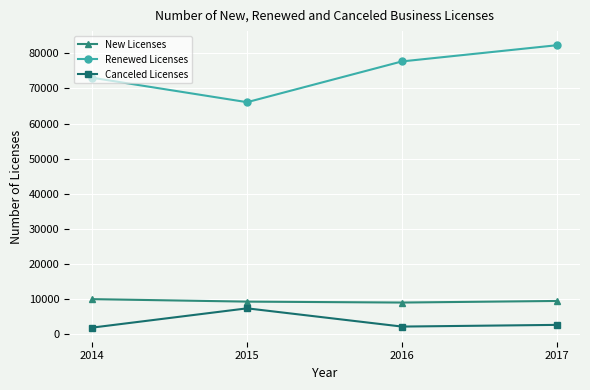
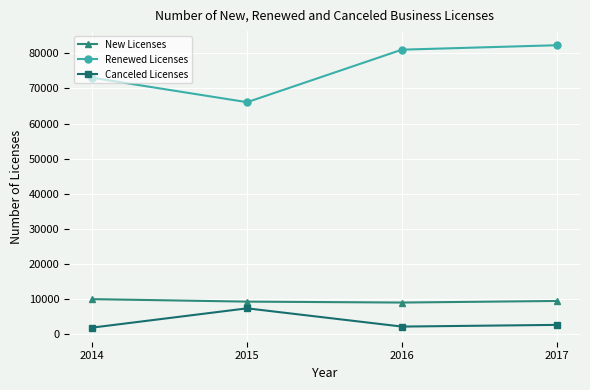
  {
    "Renewed Licenses": {
      "2015": 66000,
-     "2016": 78000,
+     "2016": 81000,
      "2017": 82000
    }
  }
